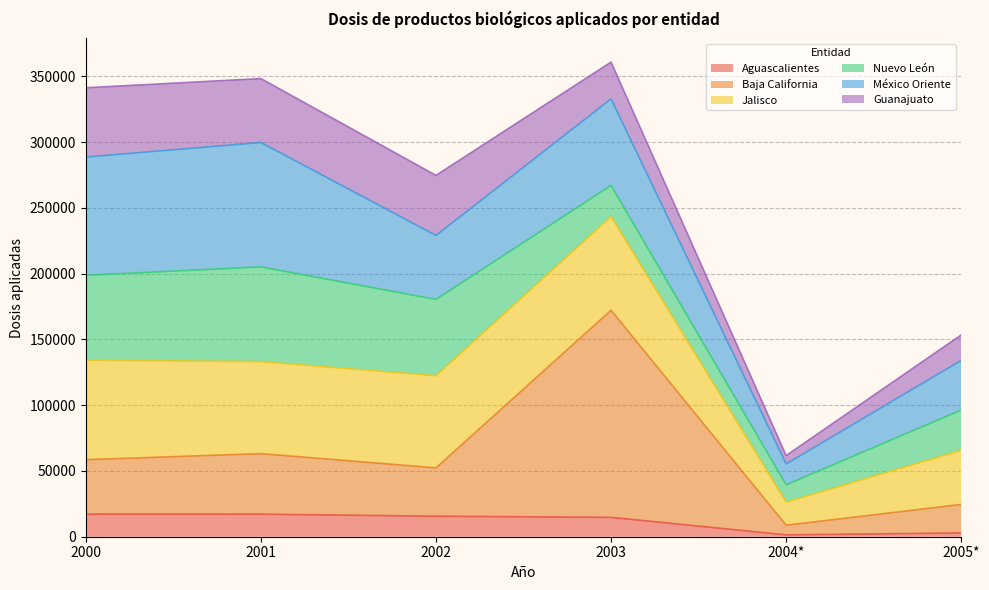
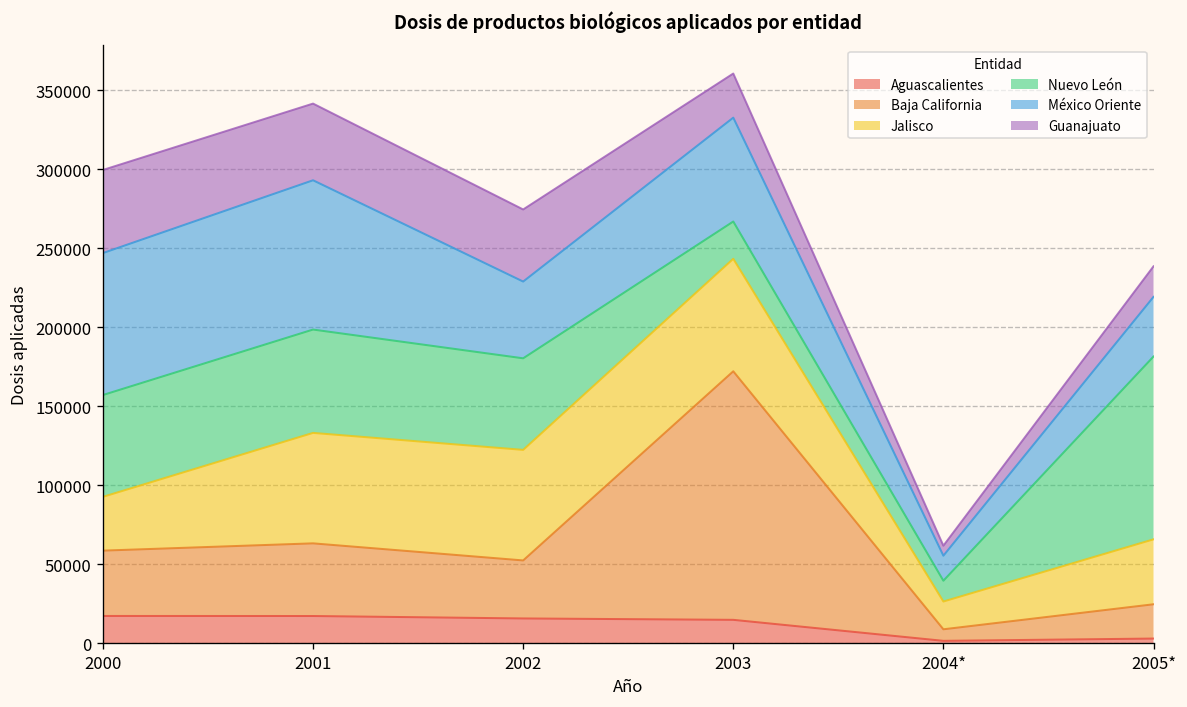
  {
    "Jalisco": {
-     "2000": 76000,
+     "2000": 34000,
      "2001": 70000,
      "2002": 70000,
      "2003": 71000,
      "2004*": 18000,
      "2005*": 41000
    },
    "Nuevo León": {
      "2000": 64000,
-     "2001": 72000,
+     "2001": 65000,
      "2002": 58000,
      "2003": 24000,
      "2004*": 13000,
-     "2005*": 31000
+     "2005*": 116000
    },
    "México Oriente": {
      "2000": 90000,
      "2001": 95000,
      "2002": 49000,
      "2003": 66000,
      "2004*": 16000,
      "2005*": 38000
    },
    "Guanajuato": {
      "2000": 53000,
      "2001": 49000,
      "2002": 46000,
      "2003": 28000,
      "2004*": 6000,
      "2005*": 19000
    }
  }
